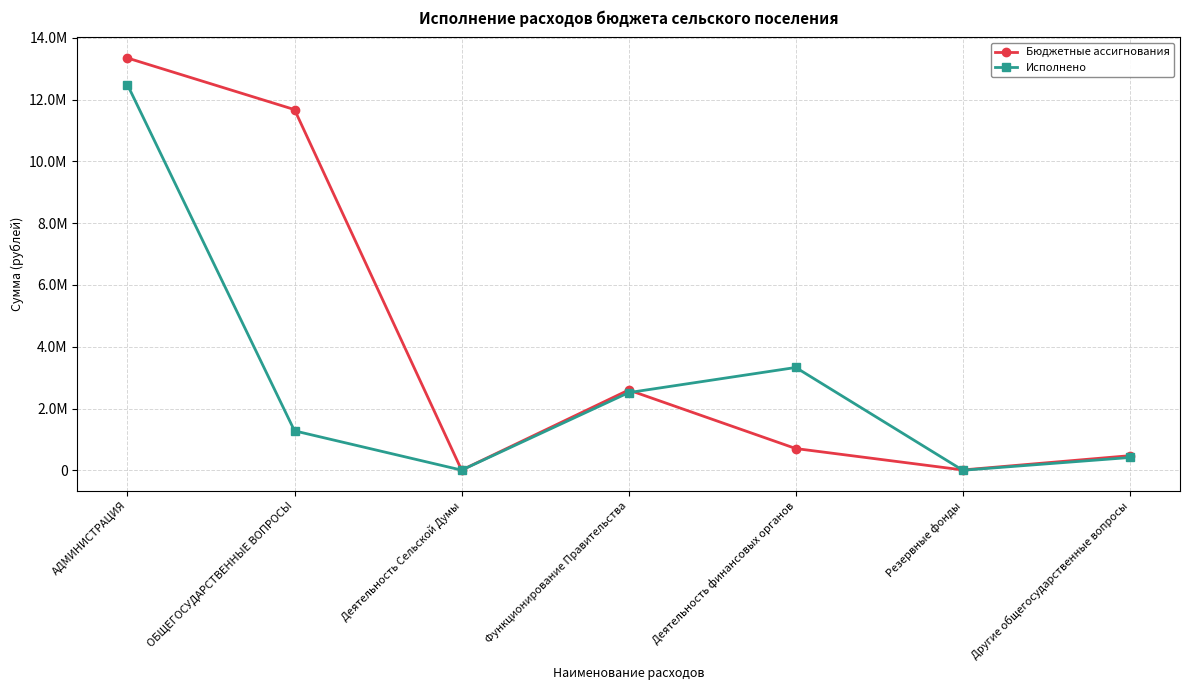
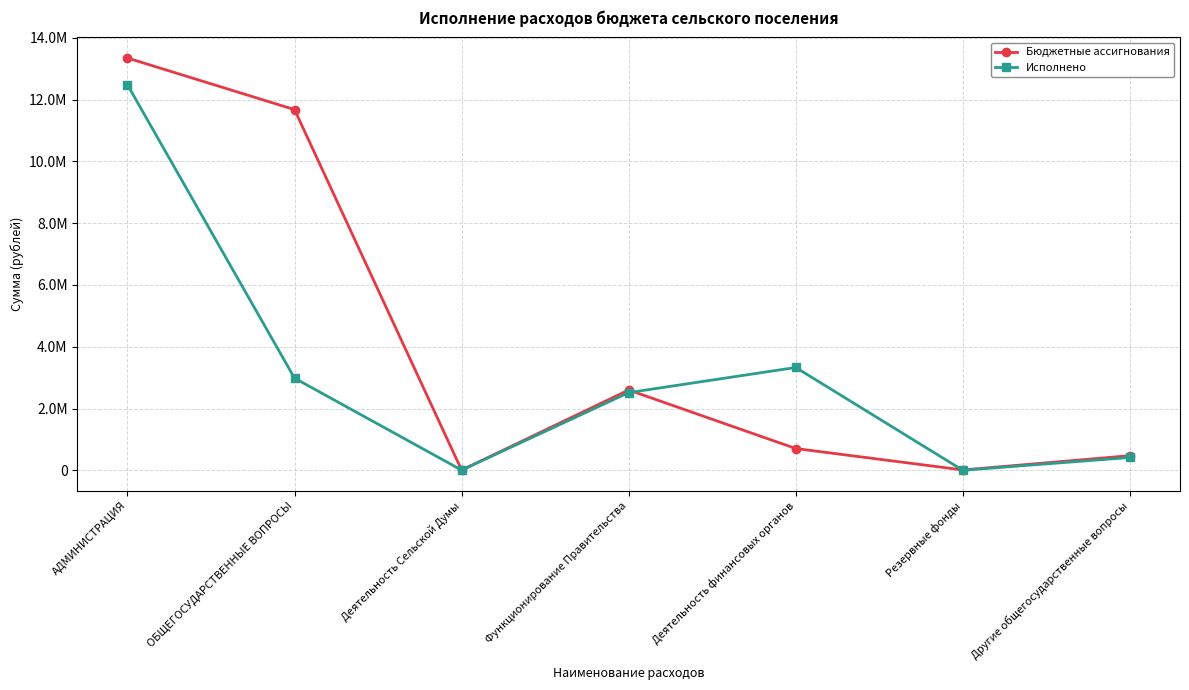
  {
    "Бюджетные ассигнования": {
      "АДМИНИСТРАЦИЯ": 13300000,
      "ОБЩЕГОСУДАРСТВЕННЫЕ ВОПРОСЫ": 11700000,
      "Функционирование Правительства": 2600000,
      "Деятельность финансовых органов": 700000
    },
    "Исполнено": {
      "АДМИНИСТРАЦИЯ": 12500000,
-     "ОБЩЕГОСУДАРСТВЕННЫЕ ВОПРОСЫ": 1300000,
+     "ОБЩЕГОСУДАРСТВЕННЫЕ ВОПРОСЫ": 3000000,
      "Функционирование Правительства": 2500000,
      "Деятельность финансовых органов": 3300000
    }
  }
